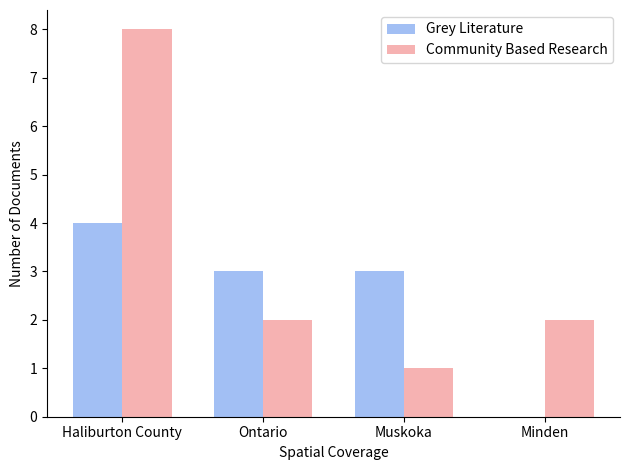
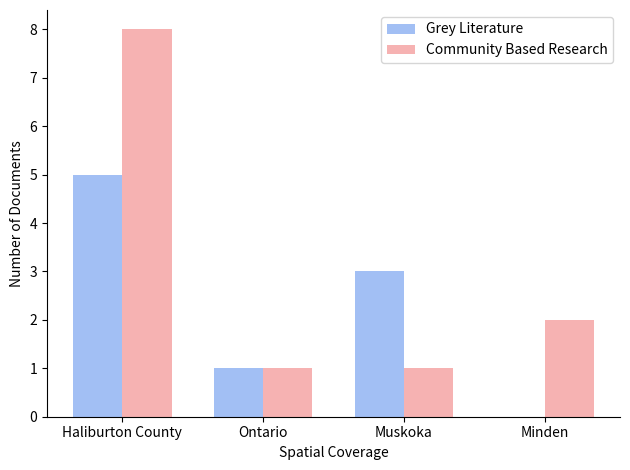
  {
    "Grey Literature": {
-     "Haliburton County": 4,
-     "Ontario": 3,
+     "Haliburton County": 5,
+     "Ontario": 1,
      "Muskoka": 3,
      "Minden": 0
    },
    "Community Based Research": {
      "Haliburton County": 8,
-     "Ontario": 2,
+     "Ontario": 1,
      "Muskoka": 1,
      "Minden": 2
    }
  }
